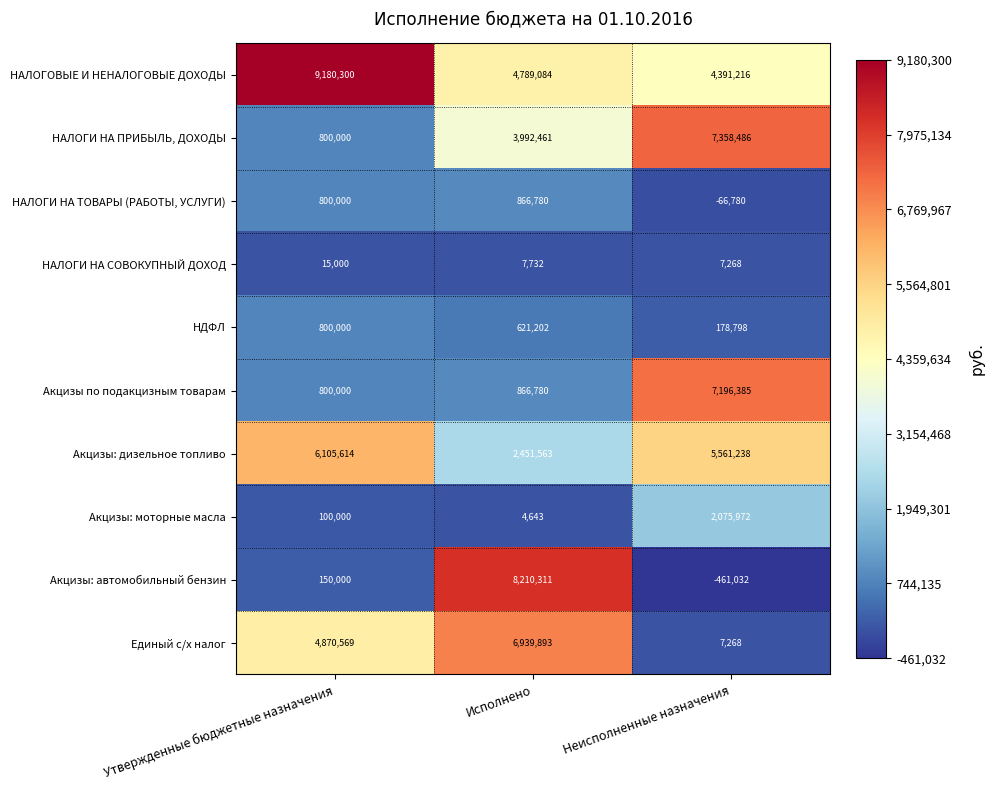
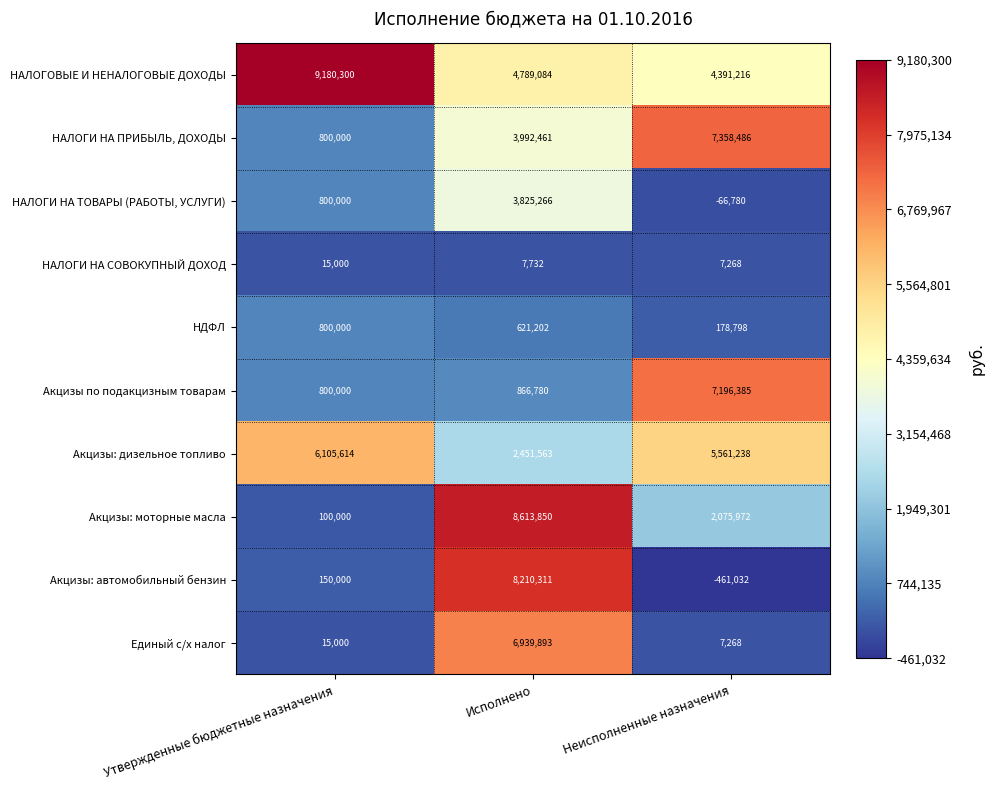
  {
    "НАЛОГОВЫЕ И НЕНАЛОГОВЫЕ ДОХОДЫ": {
      "Утвержденные бюджетные назначения": "9,180,300",
      "Исполнено": "4,789,084",
      "Неисполненные назначения": "4,391,216"
    },
    "НАЛОГИ НА ПРИБЫЛЬ, ДОХОДЫ": {
      "Утвержденные бюджетные назначения": "800,000",
      "Исполнено": "3,992,461",
      "Неисполненные назначения": "7,358,486"
    },
    "НАЛОГИ НА ТОВАРЫ (РАБОТЫ, УСЛУГИ)": {
      "Утвержденные бюджетные назначения": "800,000",
-     "Исполнено": "866,780",
+     "Исполнено": "3,825,266",
      "Неисполненные назначения": "-66,780"
    },
    "НАЛОГИ НА СОВОКУПНЫЙ ДОХОД": {
      "Утвержденные бюджетные назначения": "15,000",
      "Исполнено": "7,732",
      "Неисполненные назначения": "7,268"
    },
    "НДФЛ": {
      "Утвержденные бюджетные назначения": "800,000",
      "Исполнено": "621,202",
      "Неисполненные назначения": "178,798"
    },
    "Акцизы по подакцизным товарам": {
      "Утвержденные бюджетные назначения": "800,000",
      "Исполнено": "866,780",
      "Неисполненные назначения": "7,196,385"
    },
    "Акцизы: дизельное топливо": {
      "Утвержденные бюджетные назначения": "6,105,614",
      "Исполнено": "2,451,563",
      "Неисполненные назначения": "5,561,238"
    },
    "Акцизы: моторные масла": {
      "Утвержденные бюджетные назначения": "100,000",
-     "Исполнено": "4,643",
+     "Исполнено": "8,613,850",
      "Неисполненные назначения": "2,075,972"
    },
    "Акцизы: автомобильный бензин": {
      "Утвержденные бюджетные назначения": "150,000",
      "Исполнено": "8,210,311",
      "Неисполненные назначения": "-461,032"
    },
    "Единый с/х налог": {
-     "Утвержденные бюджетные назначения": "4,870,569",
+     "Утвержденные бюджетные назначения": "15,000",
      "Исполнено": "6,939,893",
      "Неисполненные назначения": "7,268"
    }
  }
